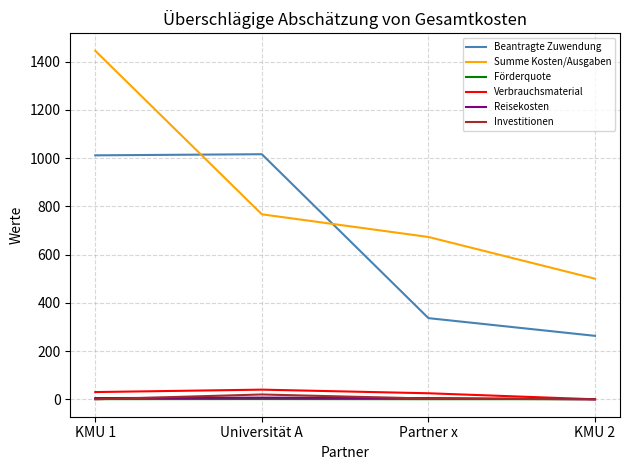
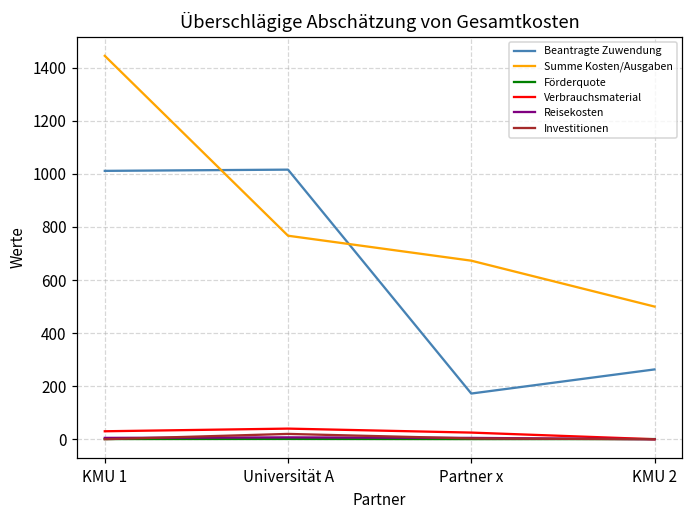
  {
    "Beantragte Zuwendung": {
      "KMU 1": 1010,
      "Universität A": 1020,
-     "Partner x": 340,
+     "Partner x": 170,
      "KMU 2": 260
    },
    "Summe Kosten/Ausgaben": {
      "KMU 1": 1450,
      "Universität A": 770,
      "Partner x": 670,
      "KMU 2": 500
    },
    "Verbrauchsmaterial": {
      "KMU 1": 30,
      "Universität A": 40,
      "Partner x": 30
    },
    "Investitionen": {
      "Universität A": 20
    }
  }
